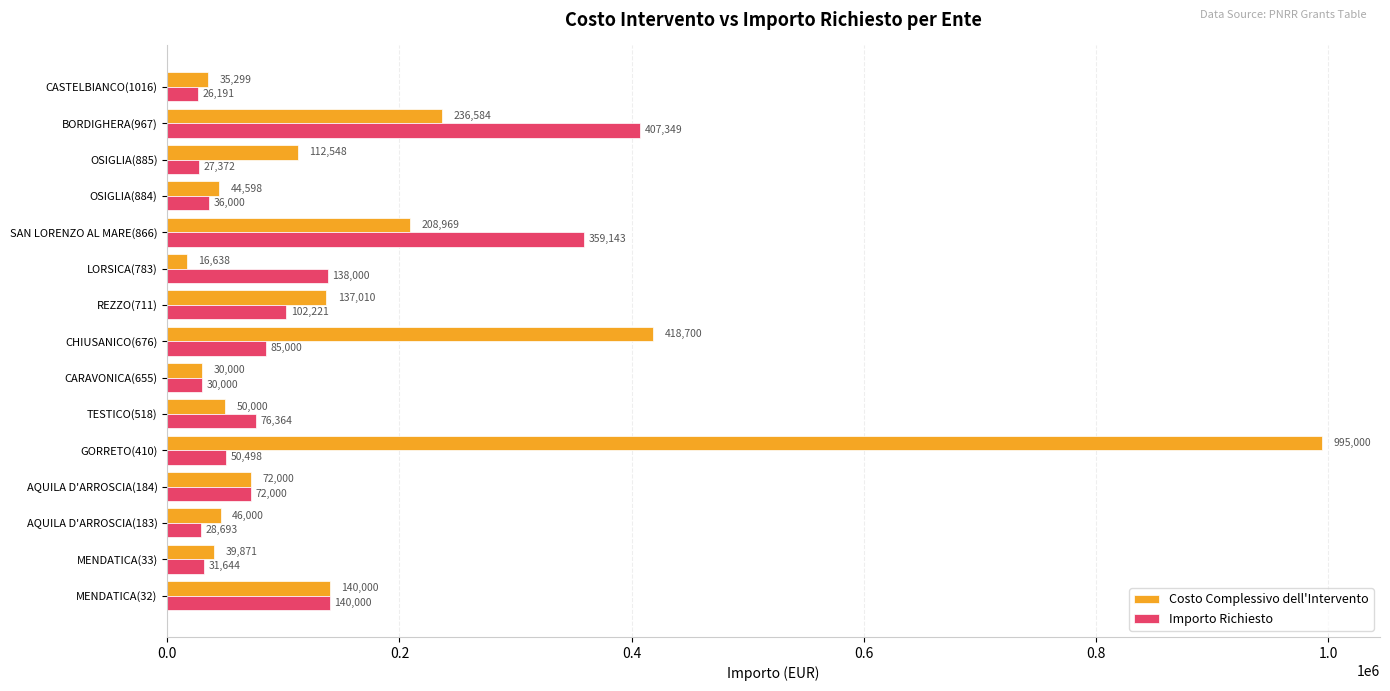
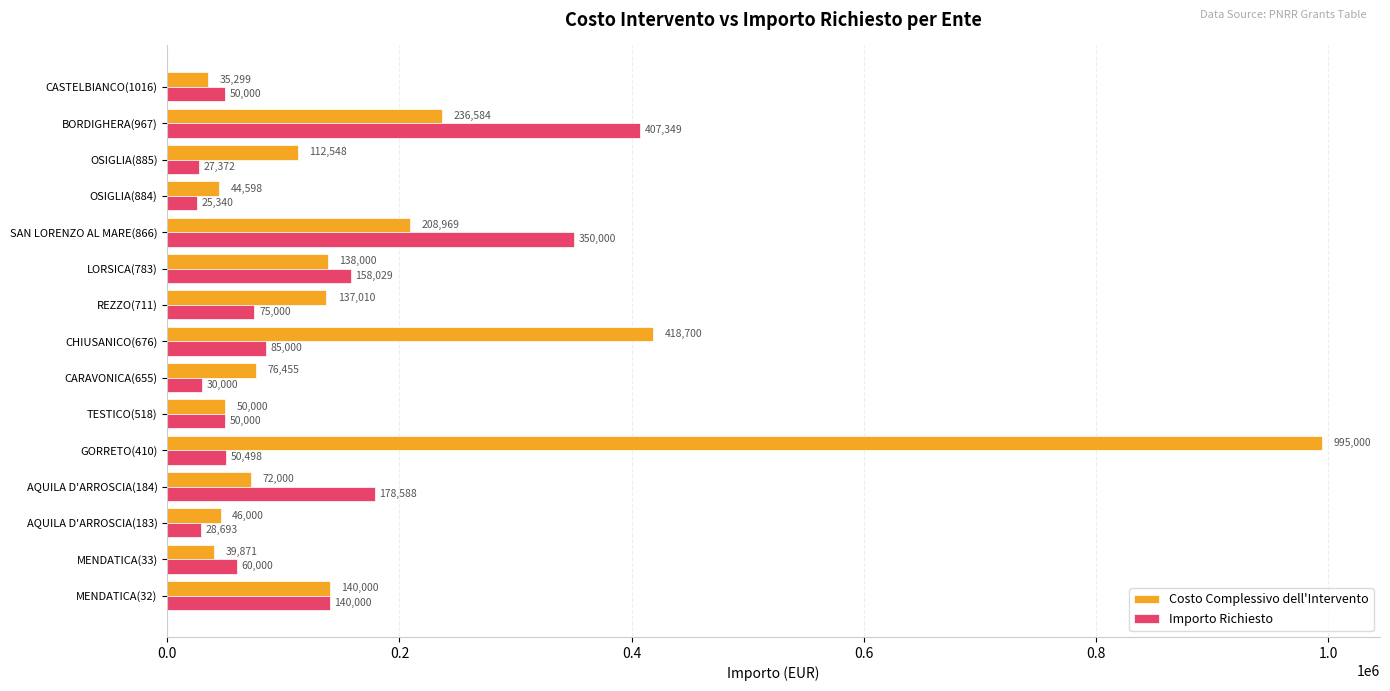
  {
    "Costo Complessivo dell'Intervento": {
      "CASTELBIANCO(1016)": "35,299",
      "BORDIGHERA(967)": "236,584",
      "OSIGLIA(885)": "112,548",
      "OSIGLIA(884)": "44,598",
      "SAN LORENZO AL MARE(866)": "208,969",
-     "LORSICA(783)": "16,638",
+     "LORSICA(783)": "138,000",
      "REZZO(711)": "137,010",
      "CHIUSANICO(676)": "418,700",
-     "CARAVONICA(655)": "30,000",
+     "CARAVONICA(655)": "76,455",
      "TESTICO(518)": "50,000",
      "GORRETO(410)": "995,000",
      "AQUILA D'ARROSCIA(184)": "72,000",
      "AQUILA D'ARROSCIA(183)": "46,000",
      "MENDATICA(33)": "39,871",
      "MENDATICA(32)": "140,000"
    },
    "Importo Richiesto": {
-     "CASTELBIANCO(1016)": "26,191",
+     "CASTELBIANCO(1016)": "50,000",
      "BORDIGHERA(967)": "407,349",
      "OSIGLIA(885)": "27,372",
-     "OSIGLIA(884)": "36,000",
-     "SAN LORENZO AL MARE(866)": "359,143",
-     "LORSICA(783)": "138,000",
-     "REZZO(711)": "102,221",
+     "OSIGLIA(884)": "25,340",
+     "SAN LORENZO AL MARE(866)": "350,000",
+     "LORSICA(783)": "158,029",
+     "REZZO(711)": "75,000",
      "CHIUSANICO(676)": "85,000",
      "CARAVONICA(655)": "30,000",
-     "TESTICO(518)": "76,364",
+     "TESTICO(518)": "50,000",
      "GORRETO(410)": "50,498",
-     "AQUILA D'ARROSCIA(184)": "72,000",
+     "AQUILA D'ARROSCIA(184)": "178,588",
      "AQUILA D'ARROSCIA(183)": "28,693",
-     "MENDATICA(33)": "31,644",
+     "MENDATICA(33)": "60,000",
      "MENDATICA(32)": "140,000"
    }
  }
